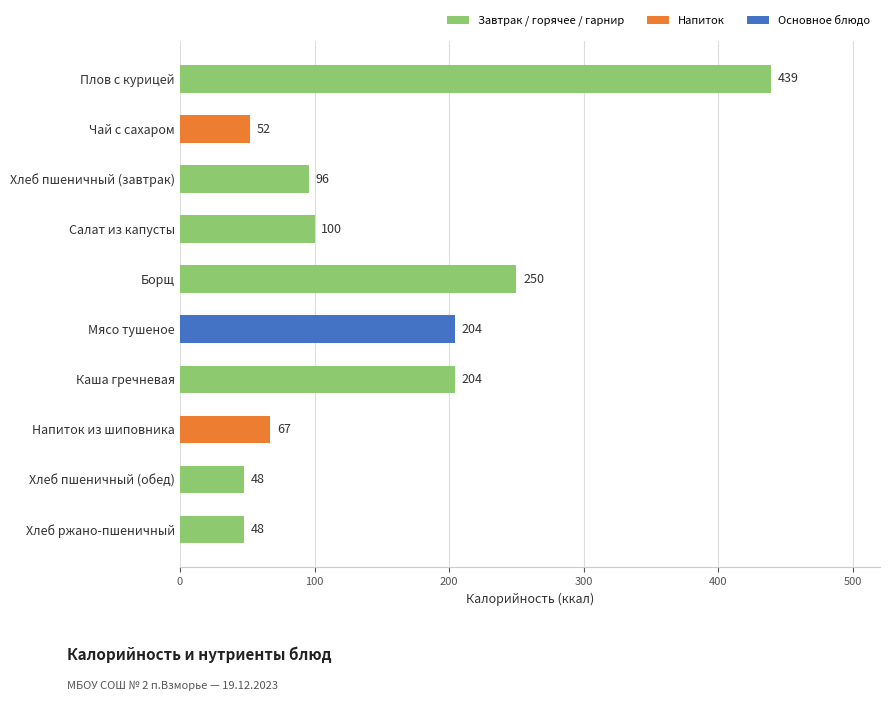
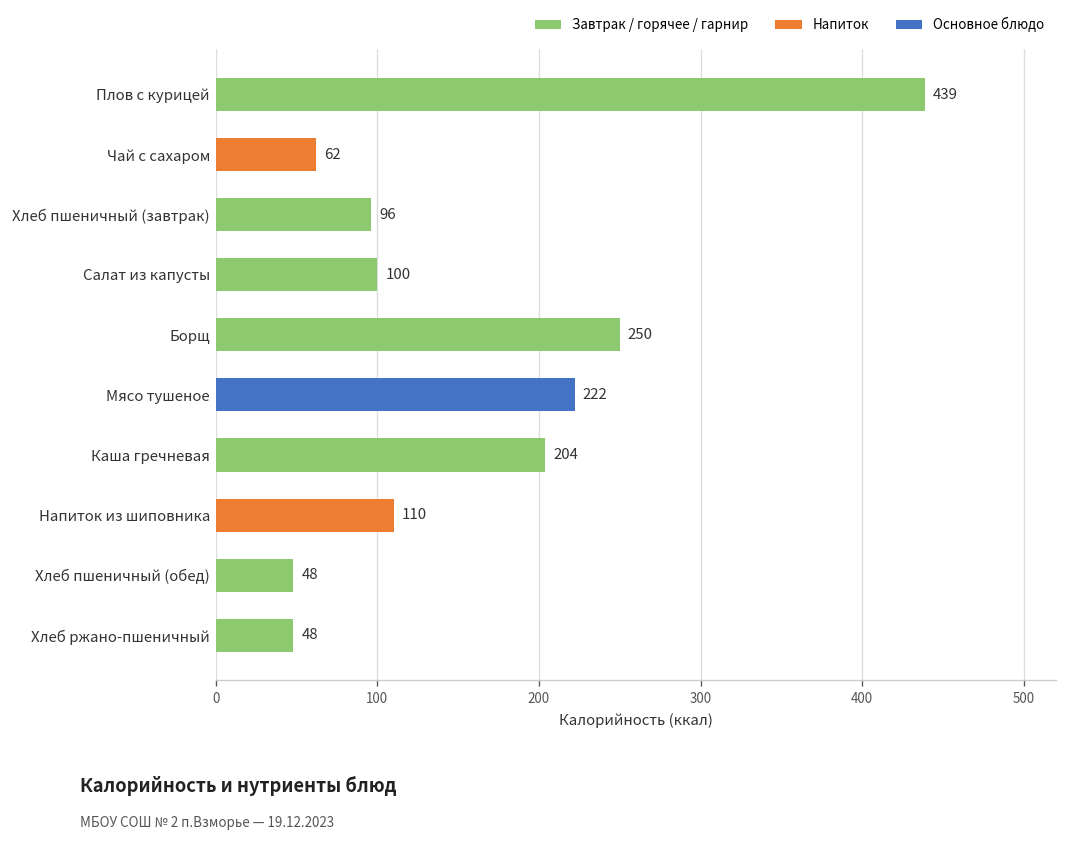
  {
    "Плов с курицей": 439,
-   "Чай с сахаром": 52,
+   "Чай с сахаром": 62,
    "Хлеб пшеничный (завтрак)": 96,
    "Салат из капусты": 100,
    "Борщ": 250,
-   "Мясо тушеное": 204,
+   "Мясо тушеное": 222,
    "Каша гречневая": 204,
-   "Напиток из шиповника": 67,
+   "Напиток из шиповника": 110,
    "Хлеб пшеничный (обед)": 48,
    "Хлеб ржано-пшеничный": 48
  }
